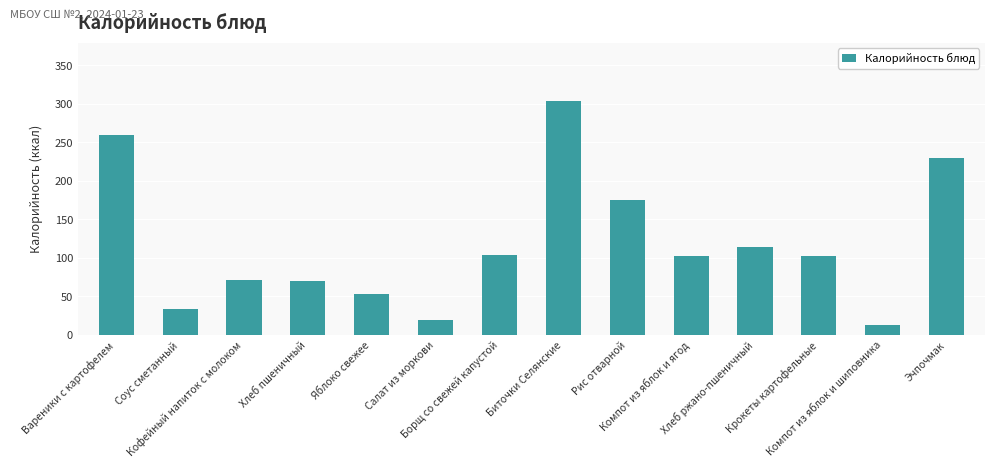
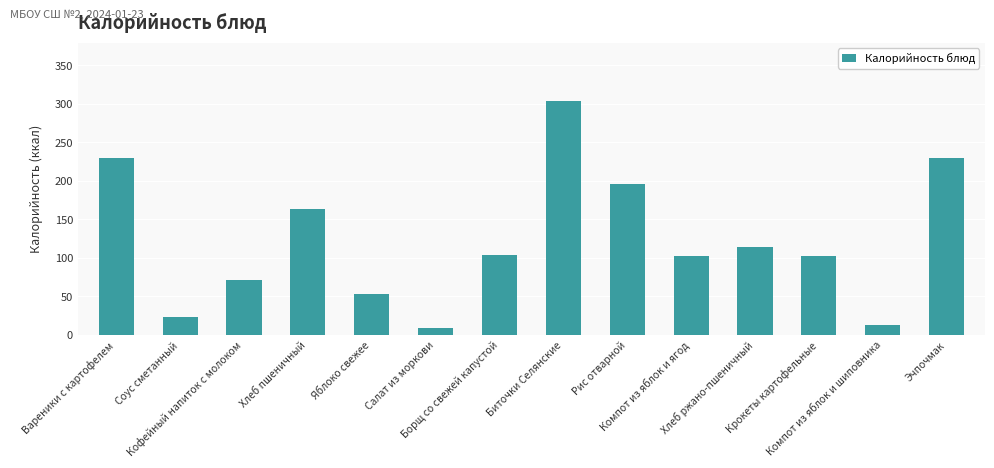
  {
-   "Вареники с картофелем": 260,
-   "Соус сметанный": 30,
+   "Вареники с картофелем": 230,
+   "Соус сметанный": 20,
    "Кофейный напиток с молоком": 70,
-   "Хлеб пшеничный": 70,
+   "Хлеб пшеничный": 160,
    "Яблоко свежее": 50,
-   "Салат из моркови": 20,
+   "Салат из моркови": 10,
    "Борщ со свежей капустой": 100,
    "Биточки Селянские": 300,
-   "Рис отварной": 170,
+   "Рис отварной": 200,
    "Компот из яблок и ягод": 100,
    "Хлеб ржано-пшеничный": 110,
    "Крокеты картофельные": 100,
    "Компот из яблок и шиповника": 10,
    "Эчпочмак": 230
  }
